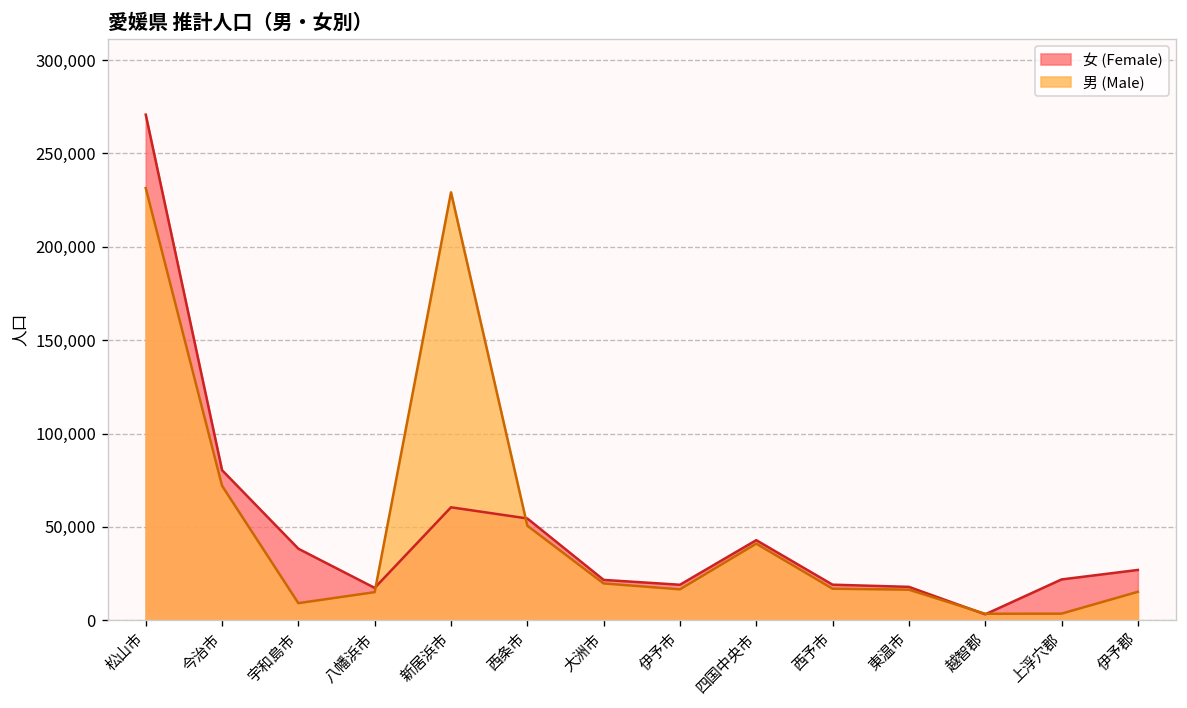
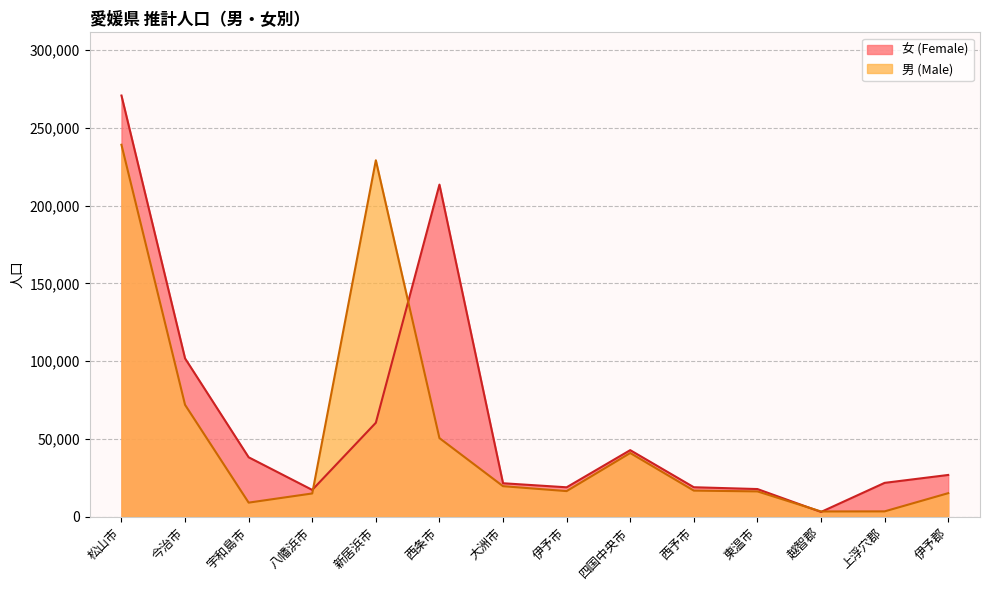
  {
    "女 (Female)": {
      "松山市": "271,000",
-     "今治市": "80,000",
+     "今治市": "102,000",
      "宇和島市": "38,000",
      "八幡浜市": "17,000",
      "新居浜市": "60,000",
-     "西条市": "55,000",
+     "西条市": "213,000",
      "大洲市": "22,000",
      "伊予市": "19,000",
      "四国中央市": "43,000",
      "西予市": "19,000",
      "上浮穴郡": "22,000",
      "伊予郡": "27,000"
    },
    "男 (Male)": {
-     "松山市": "231,000",
+     "松山市": "239,000",
      "今治市": "72,000",
      "宇和島市": "9,000",
      "八幡浜市": "15,000",
      "新居浜市": "229,000",
      "西条市": "51,000",
      "大洲市": "20,000",
      "伊予市": "17,000",
      "四国中央市": "41,000",
      "西予市": "17,000",
      "上浮穴郡": "4,000",
      "伊予郡": "15,000"
    }
  }
